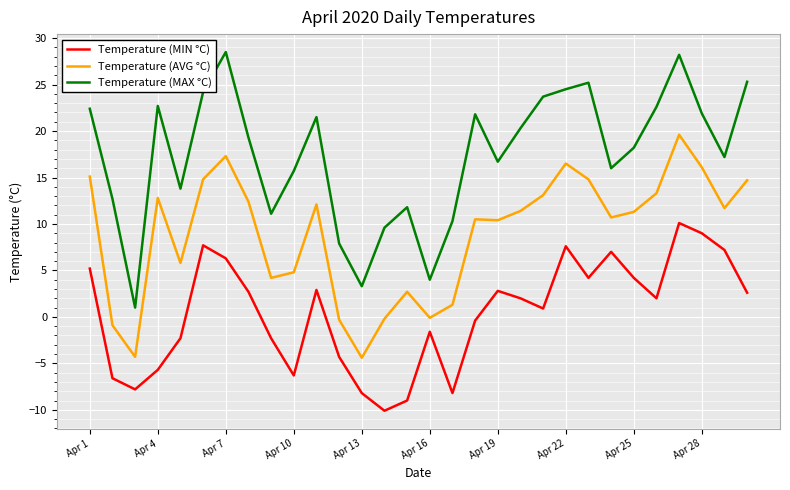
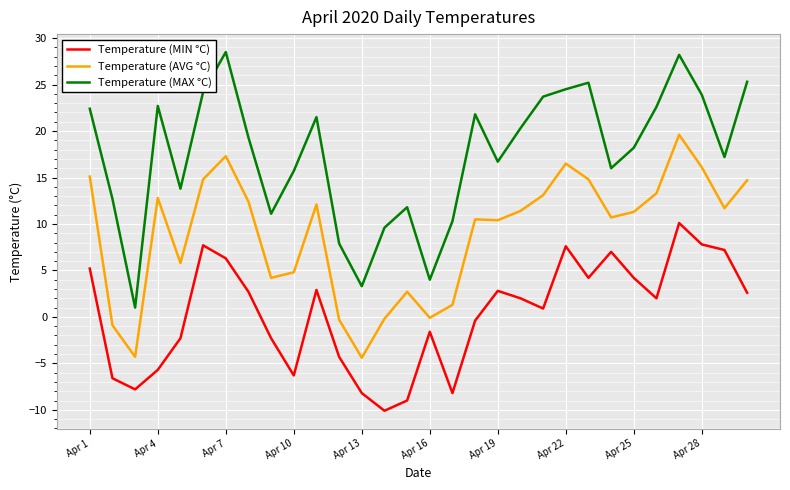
  {
    "Temperature (MIN °C)": {
      "Apr 1": 5,
      "Apr 4": -6,
      "Apr 7": 6,
      "Apr 10": -6,
      "Apr 13": -8,
      "Apr 16": -2,
      "Apr 19": 3,
      "Apr 22": 8,
      "Apr 25": 4,
-     "Apr 28": 9
+     "Apr 28": 8
    },
    "Temperature (AVG °C)": {
      "Apr 1": 15,
      "Apr 4": 13,
      "Apr 7": 17,
      "Apr 10": 5,
      "Apr 13": -4,
      "Apr 16": 0,
      "Apr 19": 10,
      "Apr 22": 17,
      "Apr 25": 11,
      "Apr 28": 16
    },
    "Temperature (MAX °C)": {
      "Apr 1": 22,
      "Apr 4": 23,
      "Apr 7": 29,
      "Apr 10": 16,
      "Apr 13": 3,
      "Apr 16": 4,
      "Apr 19": 17,
      "Apr 22": 25,
      "Apr 25": 18,
-     "Apr 28": 22
+     "Apr 28": 24
    }
  }
